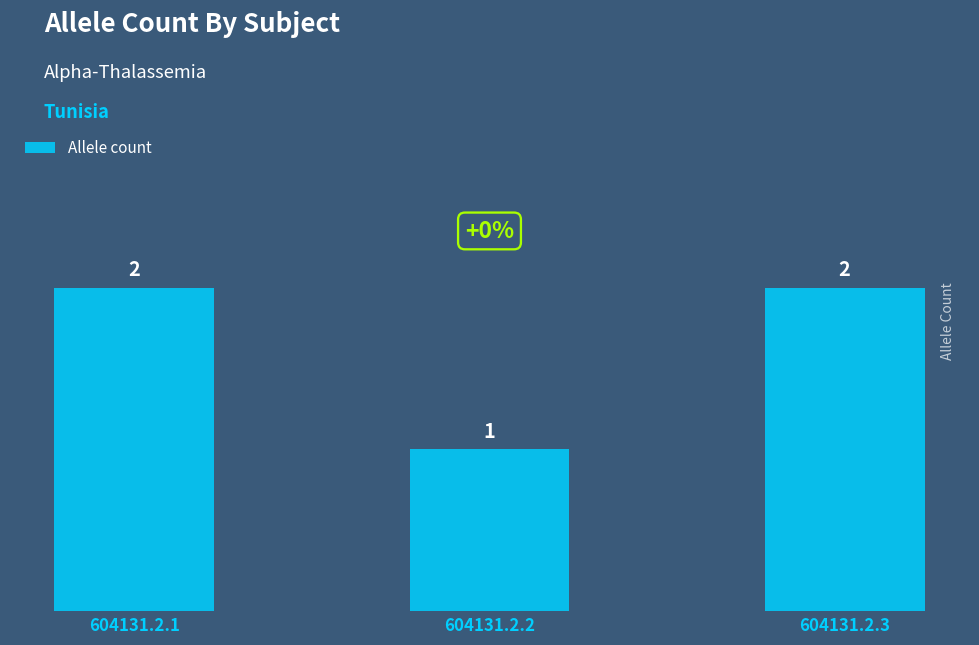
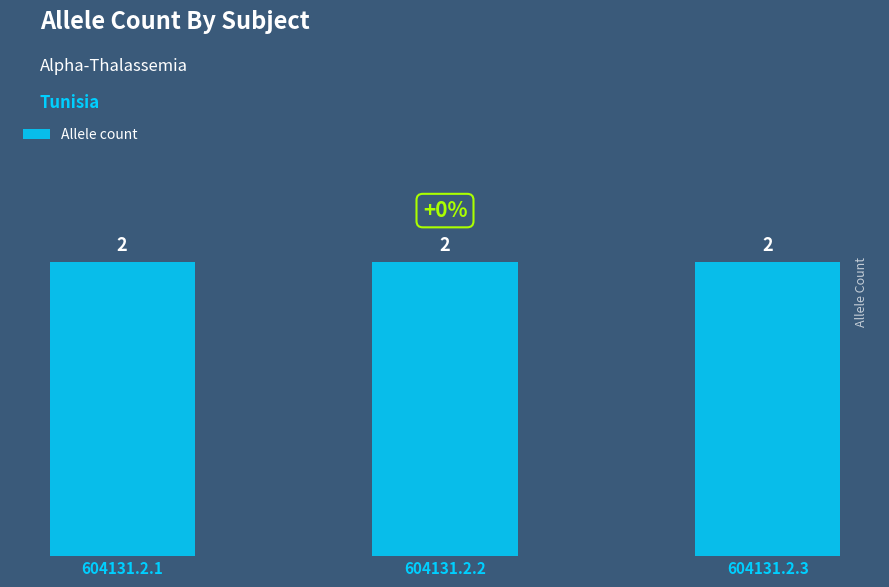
  {
    "604131.2.1": 2,
-   "604131.2.2": 1,
+   "604131.2.2": 2,
    "604131.2.3": 2
  }
